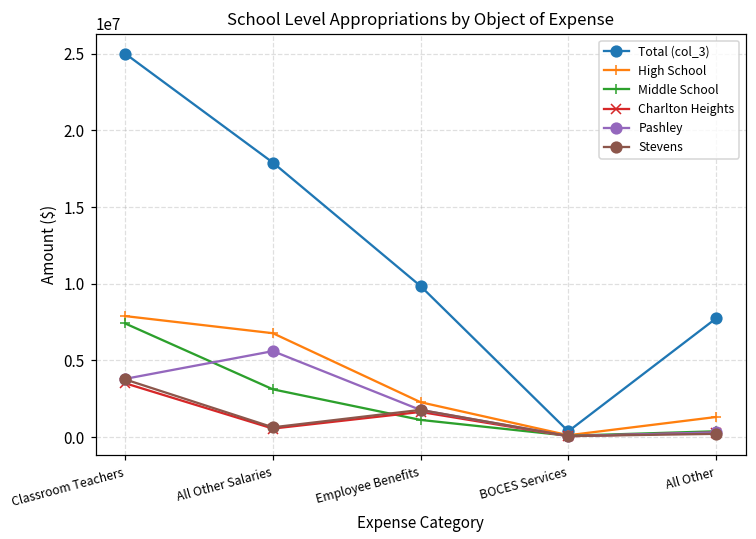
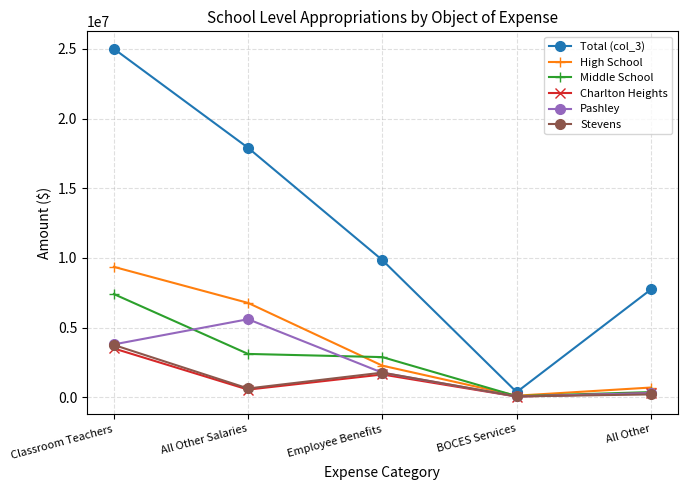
  {
    "Total (col_3)": {
      "Classroom Teachers": 25000000,
      "All Other Salaries": 17900000,
      "Employee Benefits": 9800000,
      "BOCES Services": 400000,
      "All Other": 7700000
    },
    "High School": {
-     "Classroom Teachers": 7900000,
+     "Classroom Teachers": 9400000,
      "All Other Salaries": 6800000,
      "Employee Benefits": 2300000,
-     "All Other": 1300000
+     "All Other": 700000
    },
    "Middle School": {
      "Classroom Teachers": 7400000,
      "All Other Salaries": 3100000,
-     "Employee Benefits": 1100000
+     "Employee Benefits": 2900000
    },
    "Charlton Heights": {
      "Classroom Teachers": 3500000
    },
    "Pashley": {
      "All Other Salaries": 5600000
    }
  }
